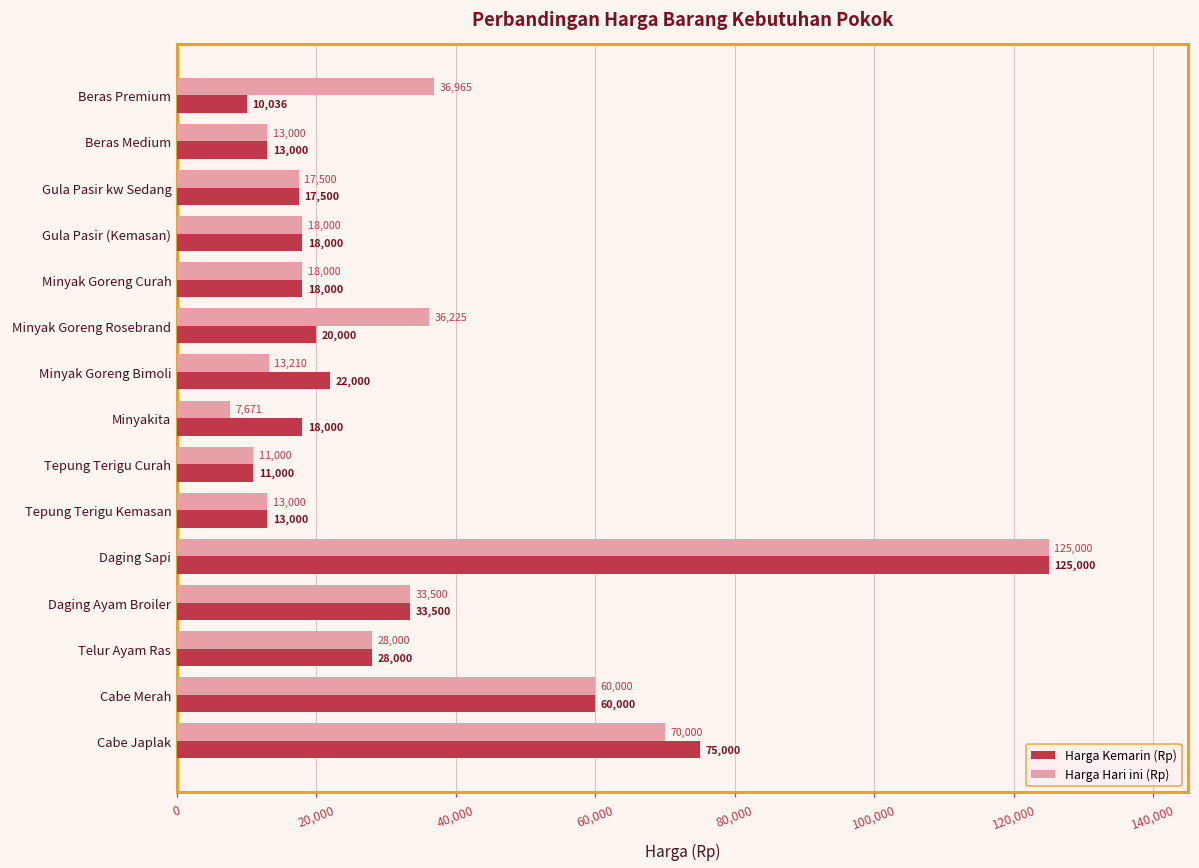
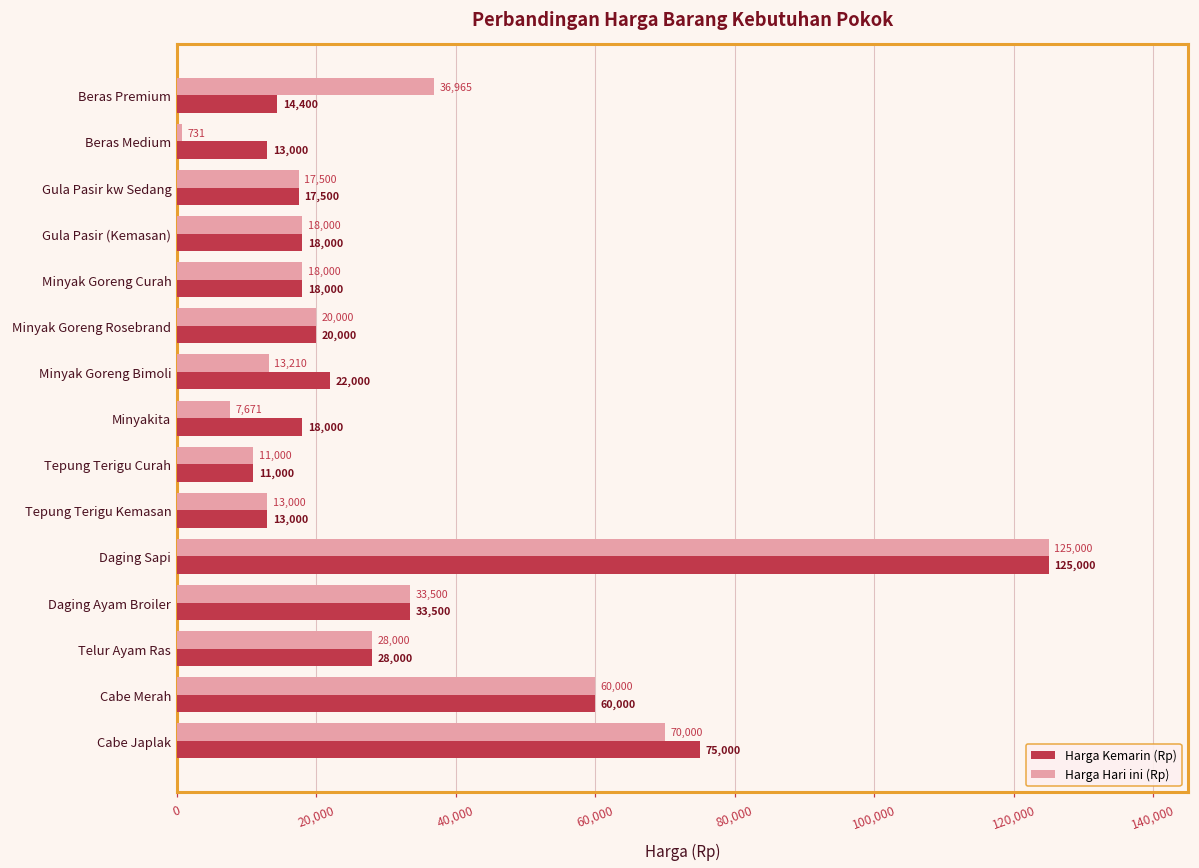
  {
    "Harga Kemarin (Rp)": {
-     "Beras Premium": "10,036",
+     "Beras Premium": "14,400",
      "Beras Medium": "13,000",
      "Gula Pasir kw Sedang": "17,500",
      "Gula Pasir (Kemasan)": "18,000",
      "Minyak Goreng Curah": "18,000",
      "Minyak Goreng Rosebrand": "20,000",
      "Minyak Goreng Bimoli": "22,000",
      "Minyakita": "18,000",
      "Tepung Terigu Curah": "11,000",
      "Tepung Terigu Kemasan": "13,000",
      "Daging Sapi": "125,000",
      "Daging Ayam Broiler": "33,500",
      "Telur Ayam Ras": "28,000",
      "Cabe Merah": "60,000",
      "Cabe Japlak": "75,000"
    },
    "Harga Hari ini (Rp)": {
      "Beras Premium": "36,965",
-     "Beras Medium": "13,000",
+     "Beras Medium": "731",
      "Gula Pasir kw Sedang": "17,500",
      "Gula Pasir (Kemasan)": "18,000",
      "Minyak Goreng Curah": "18,000",
-     "Minyak Goreng Rosebrand": "36,225",
+     "Minyak Goreng Rosebrand": "20,000",
      "Minyak Goreng Bimoli": "13,210",
      "Minyakita": "7,671",
      "Tepung Terigu Curah": "11,000",
      "Tepung Terigu Kemasan": "13,000",
      "Daging Sapi": "125,000",
      "Daging Ayam Broiler": "33,500",
      "Telur Ayam Ras": "28,000",
      "Cabe Merah": "60,000",
      "Cabe Japlak": "70,000"
    }
  }
